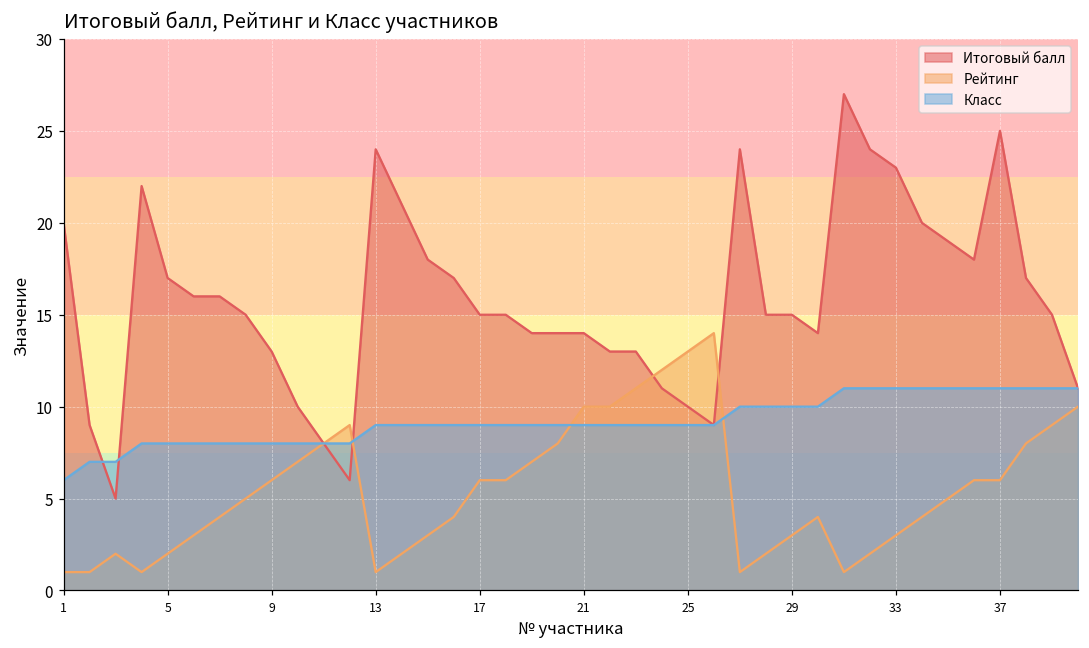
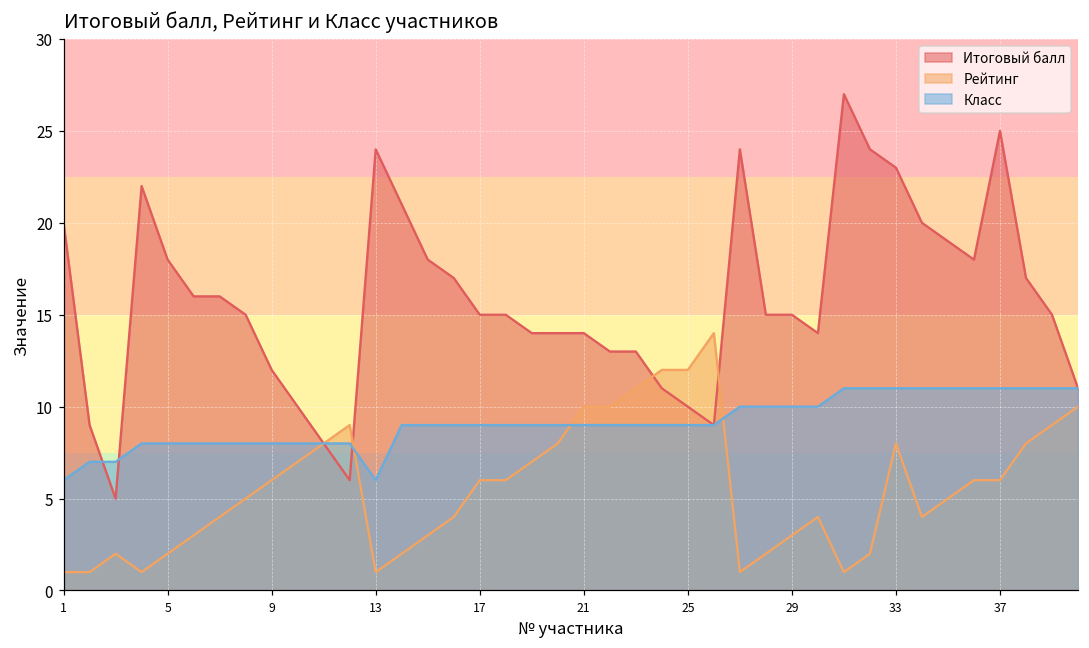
  {
    "Итоговый балл": {
      "1": 20,
-     "5": 17,
-     "9": 13,
+     "5": 18,
+     "9": 12,
      "13": 24,
      "17": 15,
      "21": 14,
      "25": 10,
      "29": 15,
      "33": 23,
      "37": 25
    },
    "Рейтинг": {
      "1": 1,
      "5": 2,
      "9": 6,
      "13": 1,
      "17": 6,
      "21": 10,
-     "25": 13,
+     "25": 12,
      "29": 3,
-     "33": 3,
+     "33": 8,
      "37": 6
    },
    "Класс": {
      "1": 6,
      "5": 8,
      "9": 8,
-     "13": 9,
+     "13": 6,
      "17": 9,
      "21": 9,
      "25": 9,
      "29": 10,
      "33": 11,
      "37": 11
    }
  }
